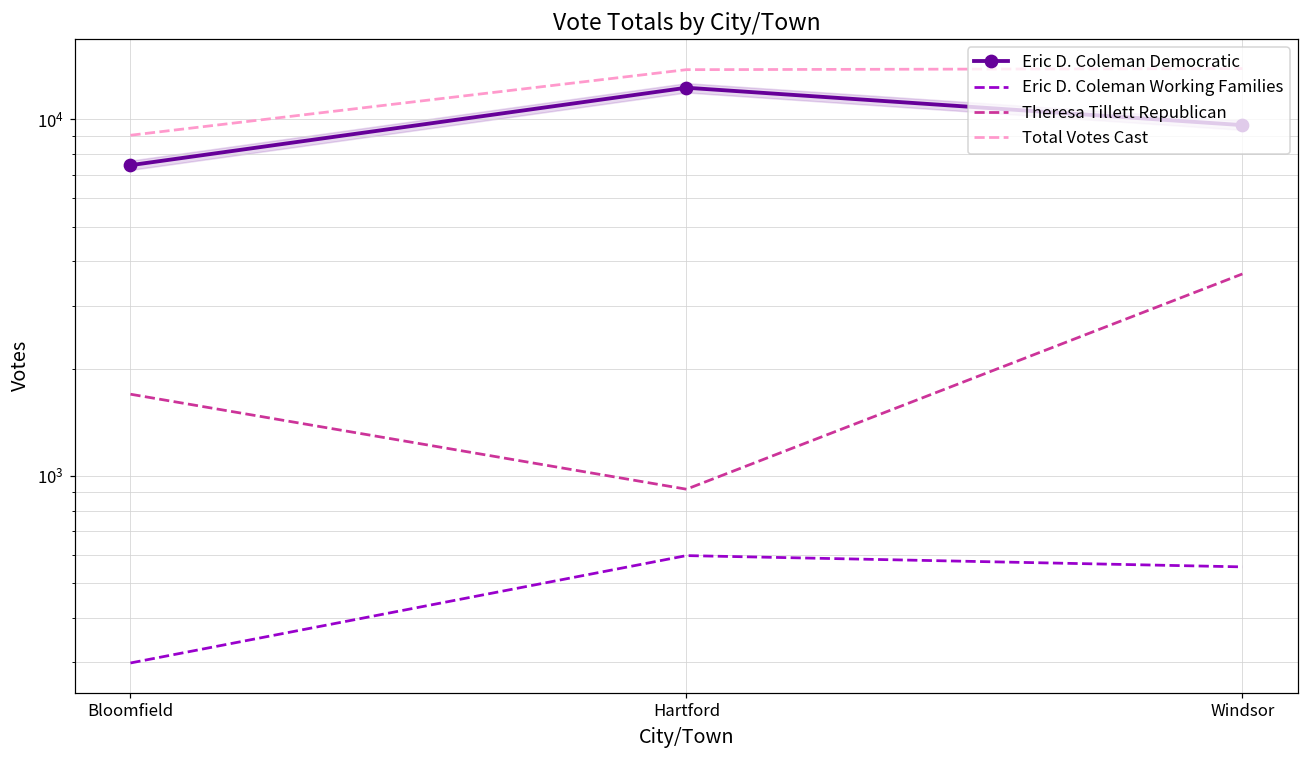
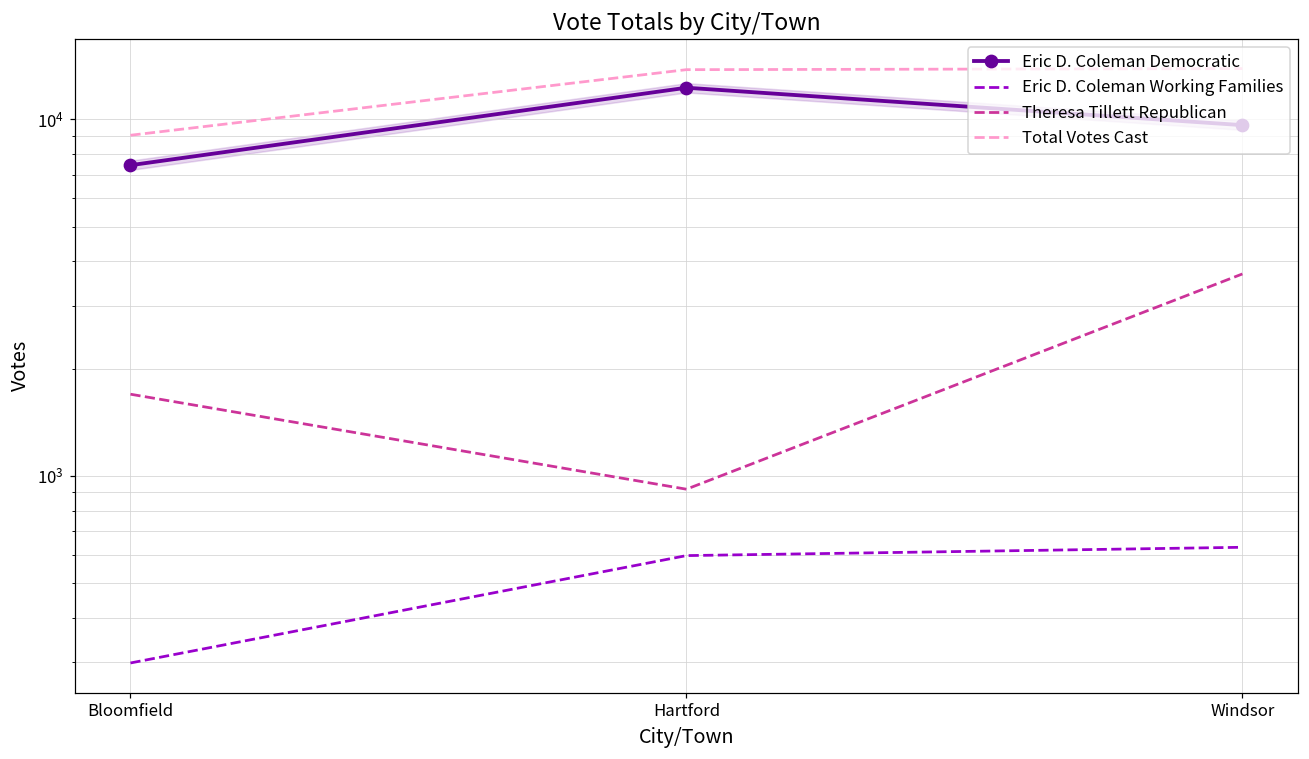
  {
    "Eric D. Coleman Working Families": {
      "Bloomfield": 300,
      "Hartford": 600,
-     "Windsor": 560
+     "Windsor": 630
    },
    "Theresa Tillett Republican": {
      "Bloomfield": 1700,
      "Hartford": 920,
      "Windsor": 3700
    },
    "Total Votes Cast": {
      "Bloomfield": 9000,
      "Hartford": 13800
    }
  }
